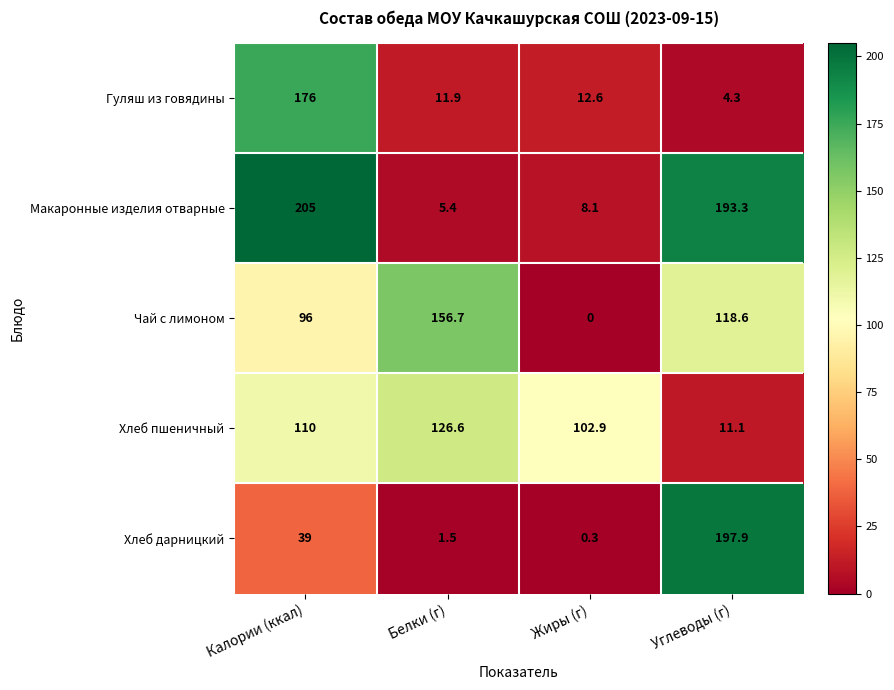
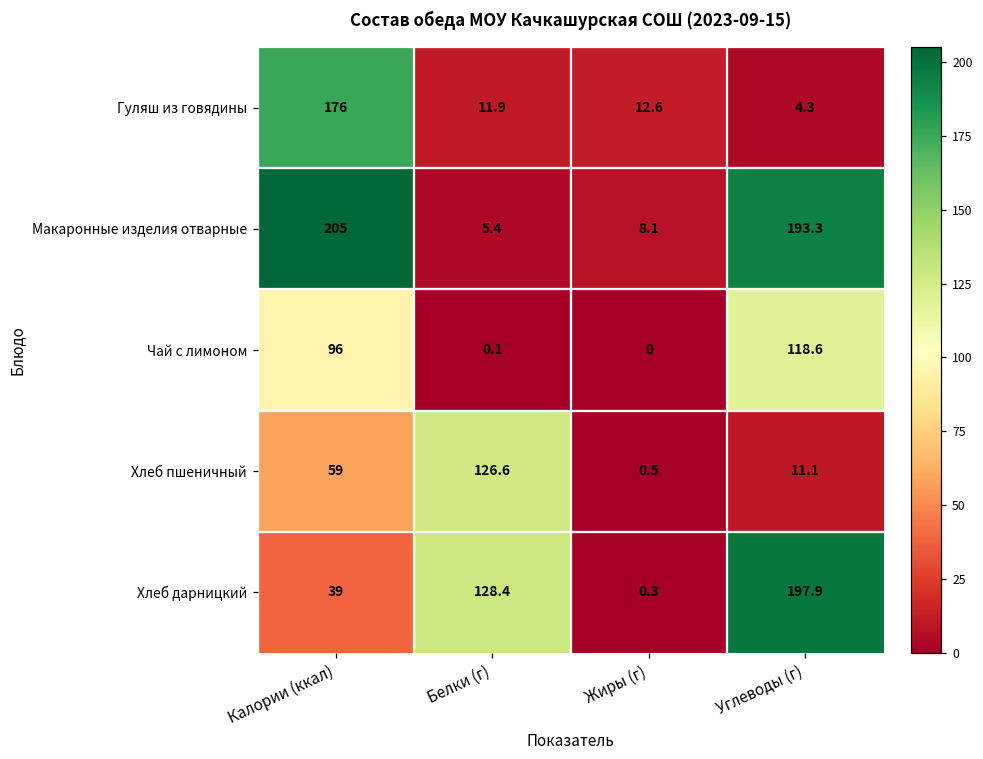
  {
    "Гуляш из говядины": {
      "Калории (ккал)": 176,
      "Белки (г)": 11.9,
      "Жиры (г)": 12.6,
      "Углеводы (г)": 4.3
    },
    "Макаронные изделия отварные": {
      "Калории (ккал)": 205,
      "Белки (г)": 5.4,
      "Жиры (г)": 8.1,
      "Углеводы (г)": 193.3
    },
    "Чай с лимоном": {
      "Калории (ккал)": 96,
-     "Белки (г)": 156.7,
+     "Белки (г)": 0.1,
      "Жиры (г)": 0,
      "Углеводы (г)": 118.6
    },
    "Хлеб пшеничный": {
-     "Калории (ккал)": 110,
+     "Калории (ккал)": 59,
      "Белки (г)": 126.6,
-     "Жиры (г)": 102.9,
+     "Жиры (г)": 0.5,
      "Углеводы (г)": 11.1
    },
    "Хлеб дарницкий": {
      "Калории (ккал)": 39,
-     "Белки (г)": 1.5,
+     "Белки (г)": 128.4,
      "Жиры (г)": 0.3,
      "Углеводы (г)": 197.9
    }
  }
